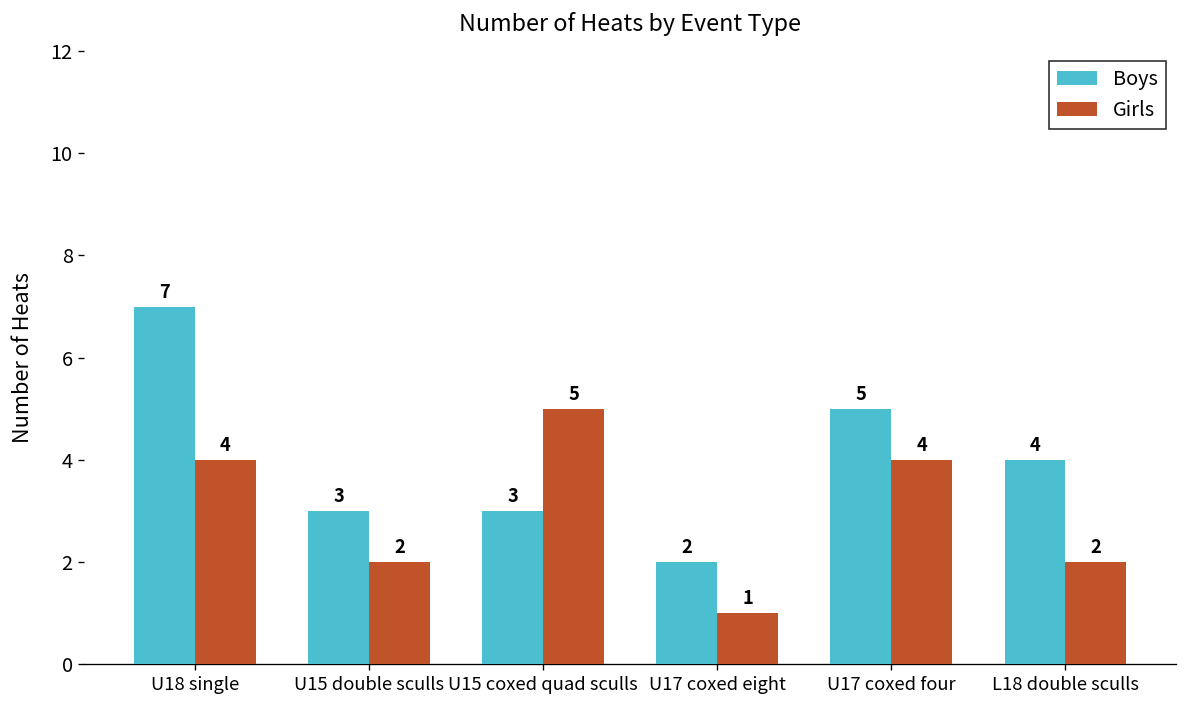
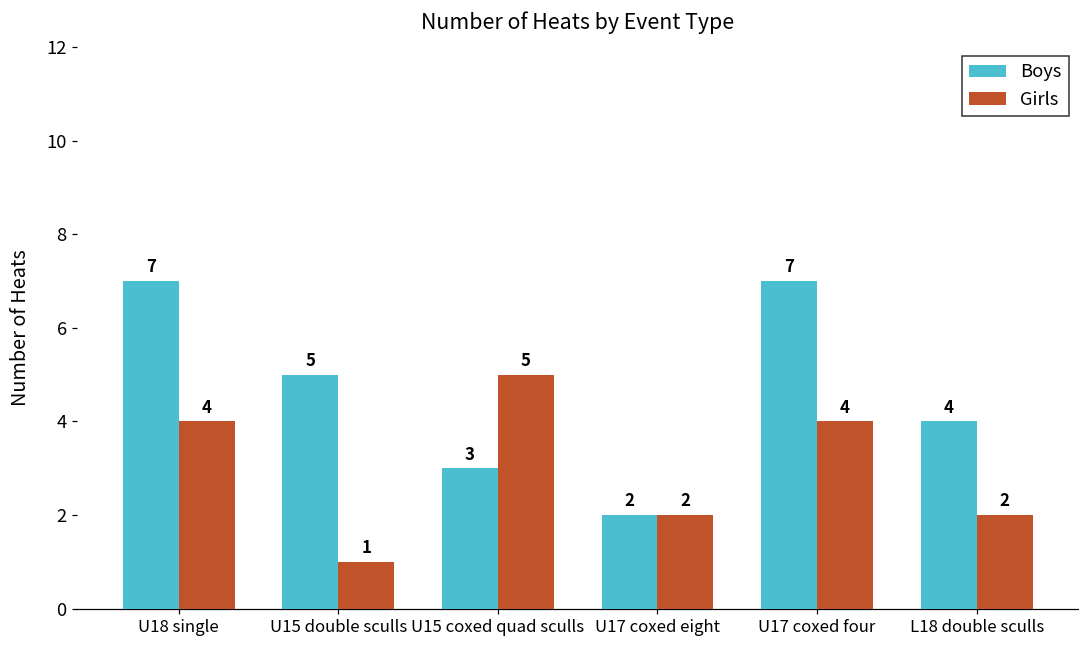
  {
    "Boys": {
      "U18 single": 7,
-     "U15 double sculls": 3,
+     "U15 double sculls": 5,
      "U15 coxed quad sculls": 3,
      "U17 coxed eight": 2,
-     "U17 coxed four": 5,
+     "U17 coxed four": 7,
      "L18 double sculls": 4
    },
    "Girls": {
      "U18 single": 4,
-     "U15 double sculls": 2,
+     "U15 double sculls": 1,
      "U15 coxed quad sculls": 5,
-     "U17 coxed eight": 1,
+     "U17 coxed eight": 2,
      "U17 coxed four": 4,
      "L18 double sculls": 2
    }
  }
